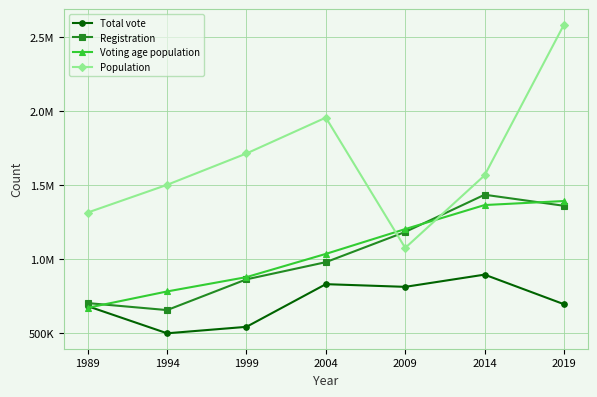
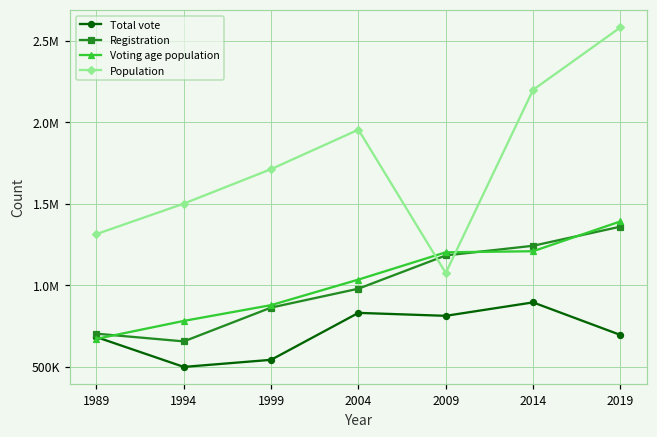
  {
    "Total vote": {
      "1994": 500000,
      "1999": 540000,
      "2004": 830000,
      "2009": 810000,
      "2014": 890000,
      "2019": 690000
    },
    "Registration": {
      "1989": 700000,
      "1994": 650000,
      "2004": 980000,
      "2009": 1180000,
-     "2014": 1430000,
+     "2014": 1240000,
      "2019": 1360000
    },
    "Voting age population": {
      "1994": 780000,
      "2004": 1030000,
      "2009": 1200000,
-     "2014": 1360000,
+     "2014": 1210000,
      "2019": 1390000
    },
    "Population": {
      "1989": 1310000,
      "1994": 1500000,
      "1999": 1710000,
      "2004": 1950000,
      "2009": 1070000,
-     "2014": 1560000,
+     "2014": 2200000,
      "2019": 2580000
    }
  }
